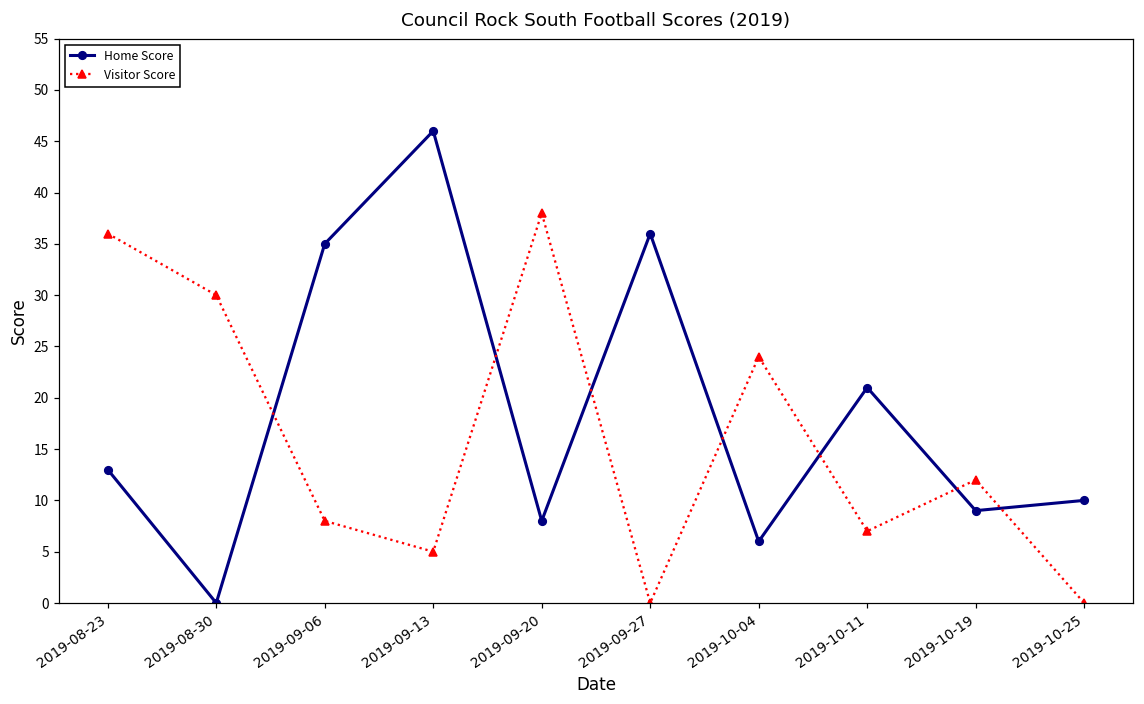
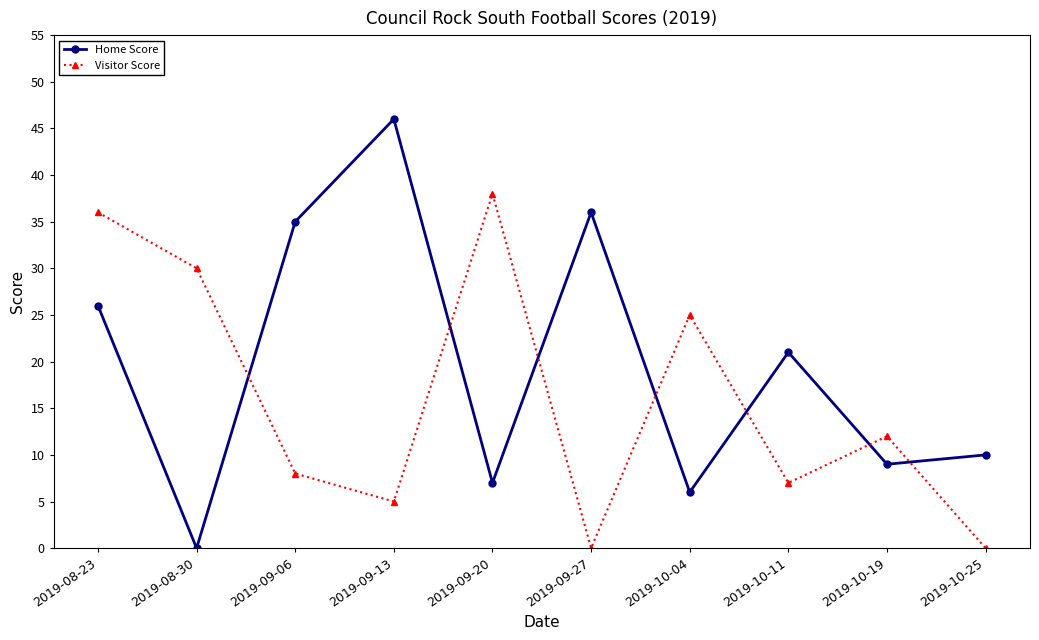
  {
    "Home Score": {
-     "2019-08-23": 13,
+     "2019-08-23": 26,
      "2019-08-30": 0,
      "2019-09-06": 35,
      "2019-09-13": 46,
-     "2019-09-20": 8,
+     "2019-09-20": 7,
      "2019-09-27": 36,
      "2019-10-04": 6,
      "2019-10-11": 21,
      "2019-10-19": 9,
      "2019-10-25": 10
    },
    "Visitor Score": {
      "2019-08-23": 36,
      "2019-08-30": 30,
      "2019-09-06": 8,
      "2019-09-13": 5,
      "2019-09-20": 38,
      "2019-09-27": 0,
-     "2019-10-04": 24,
+     "2019-10-04": 25,
      "2019-10-11": 7,
      "2019-10-19": 12,
      "2019-10-25": 0
    }
  }
